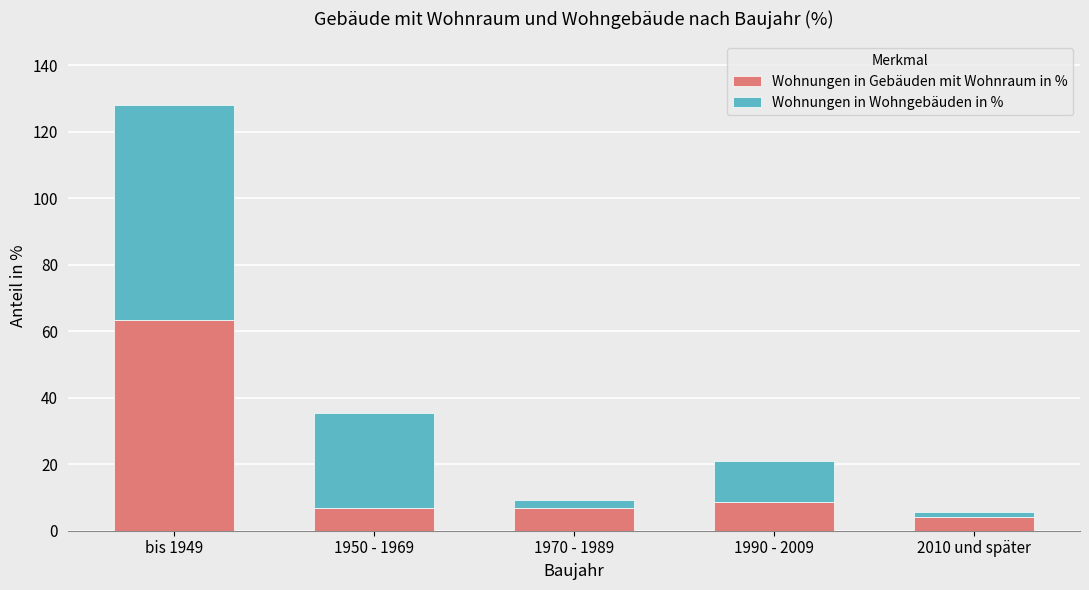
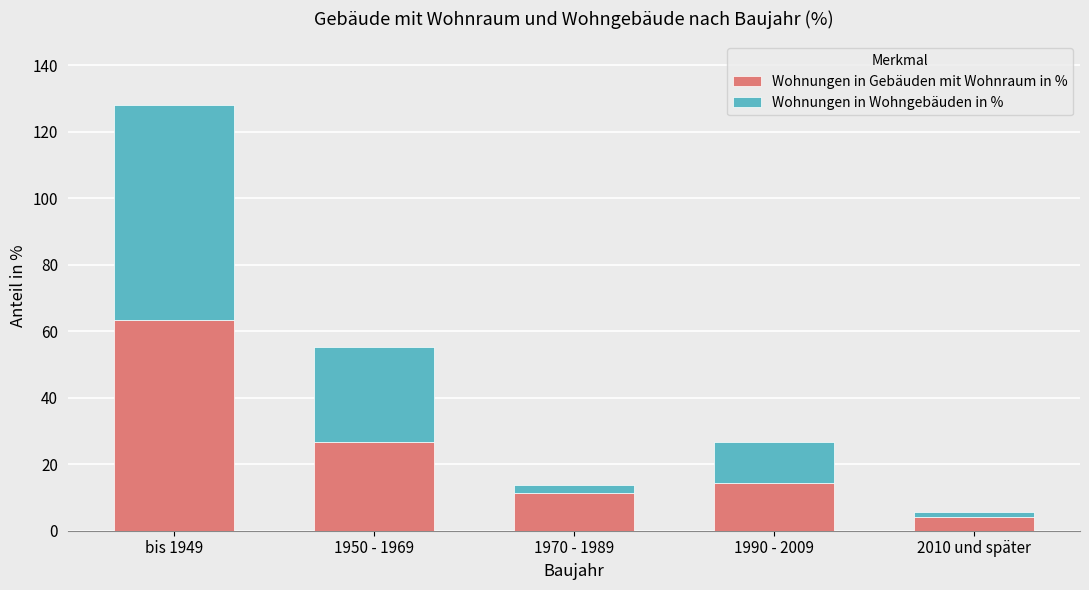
  {
    "Wohnungen in Gebäuden mit Wohnraum in %": {
      "bis 1949": 63,
-     "1950 - 1969": 7,
-     "1970 - 1989": 7,
-     "1990 - 2009": 9,
+     "1950 - 1969": 27,
+     "1970 - 1989": 11,
+     "1990 - 2009": 14,
      "2010 und später": 4
    },
    "Wohnungen in Wohngebäuden in %": {
      "bis 1949": 65,
      "1950 - 1969": 29,
      "1970 - 1989": 2,
      "1990 - 2009": 13,
      "2010 und später": 2
    }
  }
